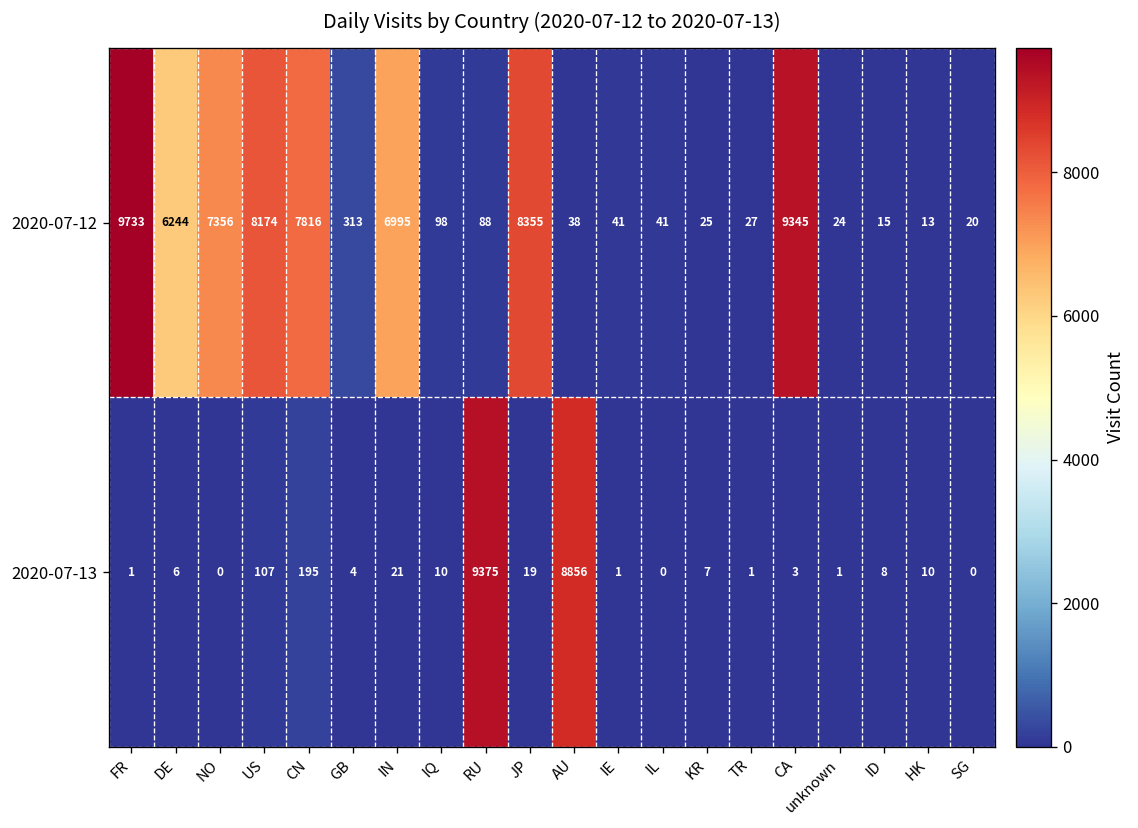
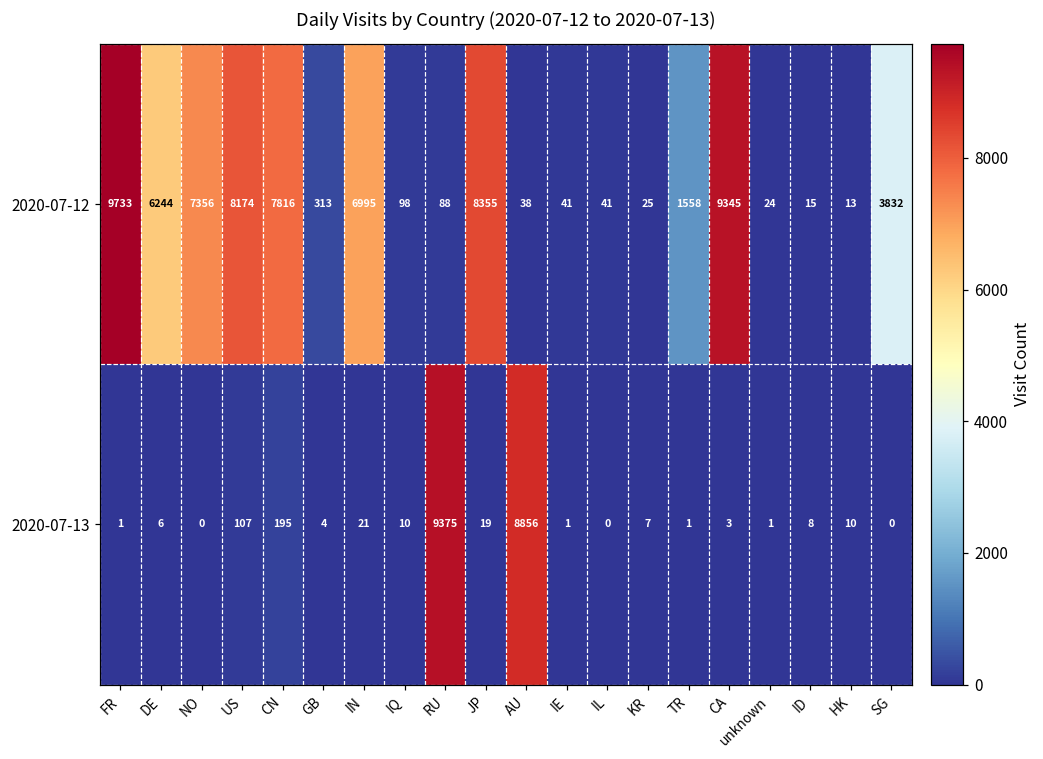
  {
    "2020-07-12": {
      "FR": 9733,
      "DE": 6244,
      "NO": 7356,
      "US": 8174,
      "CN": 7816,
      "GB": 313,
      "IN": 6995,
      "IQ": 98,
      "RU": 88,
      "JP": 8355,
      "AU": 38,
      "IE": 41,
      "IL": 41,
      "KR": 25,
-     "TR": 27,
+     "TR": 1558,
      "CA": 9345,
      "unknown": 24,
      "ID": 15,
      "HK": 13,
-     "SG": 20
+     "SG": 3832
    },
    "2020-07-13": {
      "FR": 1,
      "DE": 6,
      "NO": 0,
      "US": 107,
      "CN": 195,
      "GB": 4,
      "IN": 21,
      "IQ": 10,
      "RU": 9375,
      "JP": 19,
      "AU": 8856,
      "IE": 1,
      "IL": 0,
      "KR": 7,
      "TR": 1,
      "CA": 3,
      "unknown": 1,
      "ID": 8,
      "HK": 10,
      "SG": 0
    }
  }
